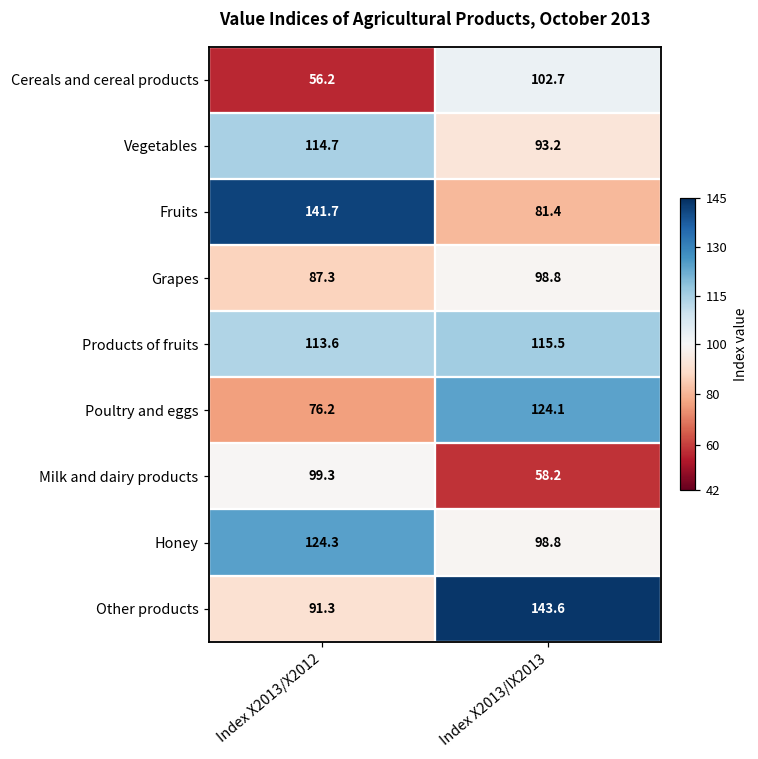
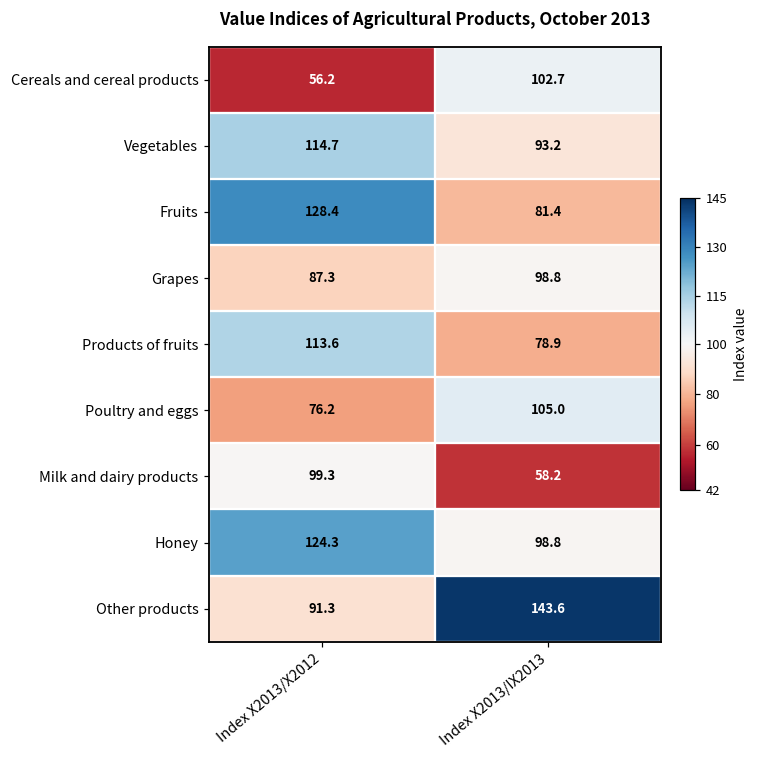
  {
    "Cereals and cereal products": {
      "Index X2013/X2012": 56.2,
      "Index X2013/IX2013": 102.7
    },
    "Vegetables": {
      "Index X2013/X2012": 114.7,
      "Index X2013/IX2013": 93.2
    },
    "Fruits": {
-     "Index X2013/X2012": 141.7,
+     "Index X2013/X2012": 128.4,
      "Index X2013/IX2013": 81.4
    },
    "Grapes": {
      "Index X2013/X2012": 87.3,
      "Index X2013/IX2013": 98.8
    },
    "Products of fruits": {
      "Index X2013/X2012": 113.6,
-     "Index X2013/IX2013": 115.5
+     "Index X2013/IX2013": 78.9
    },
    "Poultry and eggs": {
      "Index X2013/X2012": 76.2,
-     "Index X2013/IX2013": 124.1
+     "Index X2013/IX2013": 105.0
    },
    "Milk and dairy products": {
      "Index X2013/X2012": 99.3,
      "Index X2013/IX2013": 58.2
    },
    "Honey": {
      "Index X2013/X2012": 124.3,
      "Index X2013/IX2013": 98.8
    },
    "Other products": {
      "Index X2013/X2012": 91.3,
      "Index X2013/IX2013": 143.6
    }
  }
